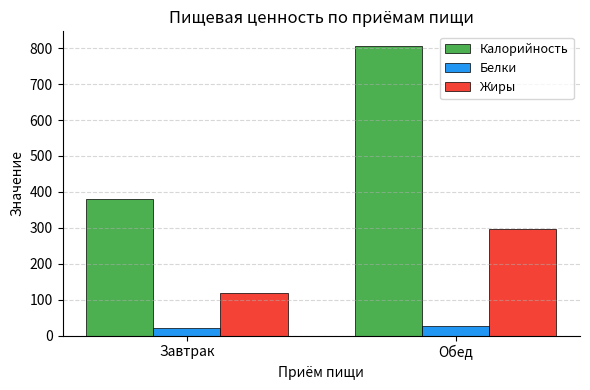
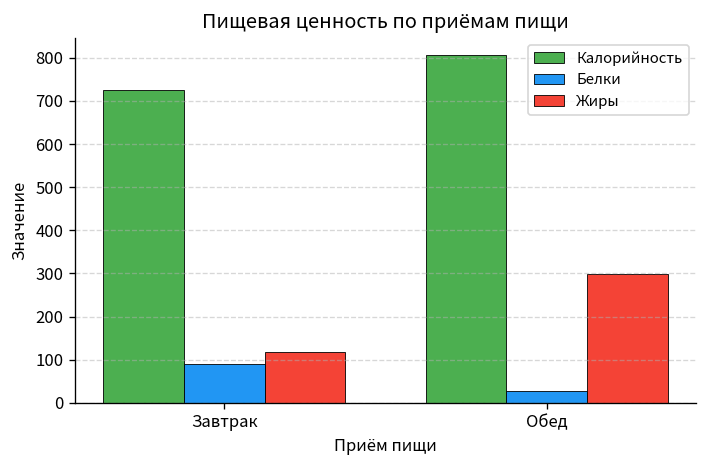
  {
    "Калорийность": {
-     "Завтрак": 380,
+     "Завтрак": 730,
      "Обед": 810
    },
    "Белки": {
-     "Завтрак": 20,
+     "Завтрак": 90,
      "Обед": 30
    },
    "Жиры": {
      "Завтрак": 120,
      "Обед": 300
    }
  }
